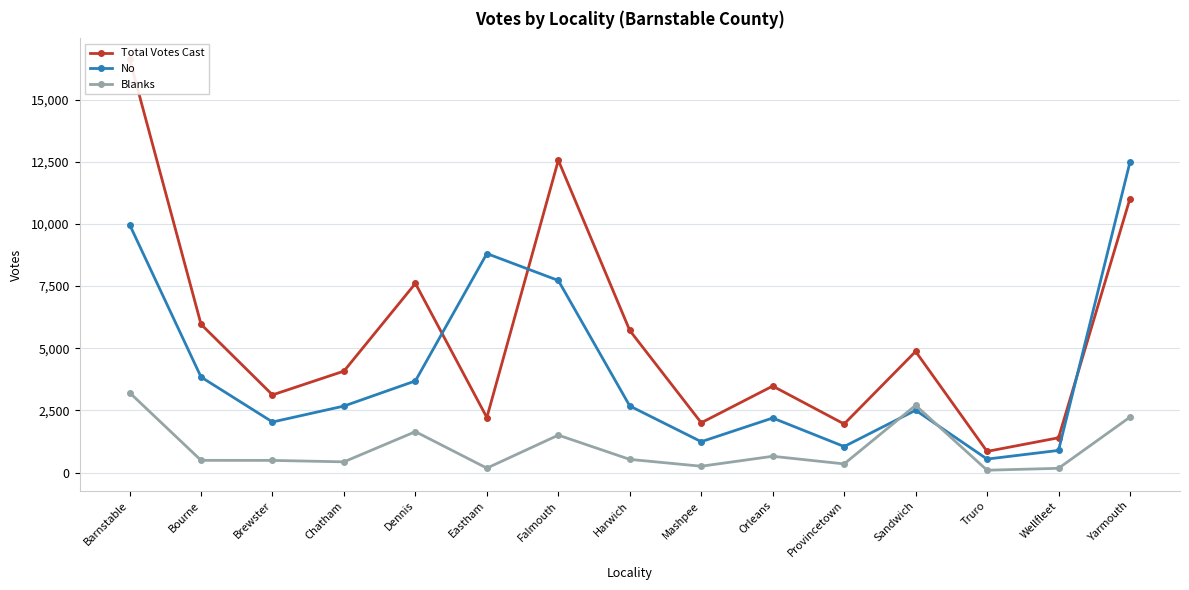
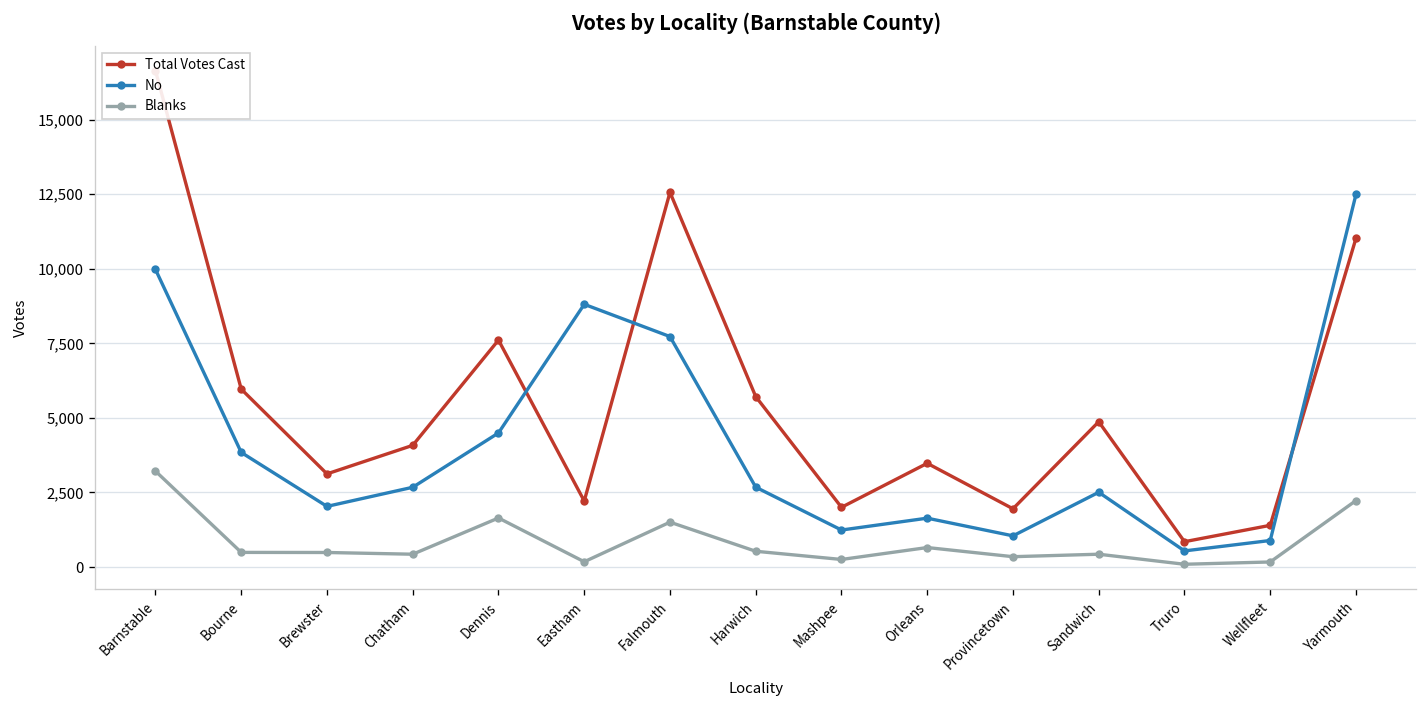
  {
    "Total Votes Cast": {
      "Bourne": "6,000",
      "Brewster": "3,100",
      "Chatham": "4,100",
      "Dennis": "7,600",
      "Eastham": "2,200",
      "Falmouth": "12,600",
      "Harwich": "5,700",
      "Mashpee": "2,000",
      "Orleans": "3,500",
      "Provincetown": "2,000",
      "Sandwich": "4,900",
      "Truro": "800",
      "Wellfleet": "1,400",
      "Yarmouth": "11,000"
    },
    "No": {
      "Barnstable": "10,000",
      "Bourne": "3,800",
      "Brewster": "2,000",
      "Chatham": "2,700",
-     "Dennis": "3,700",
+     "Dennis": "4,500",
      "Eastham": "8,800",
      "Falmouth": "7,700",
      "Harwich": "2,700",
      "Mashpee": "1,200",
-     "Orleans": "2,200",
+     "Orleans": "1,600",
      "Provincetown": "1,000",
      "Sandwich": "2,500",
      "Truro": "500",
      "Wellfleet": "900",
      "Yarmouth": "12,500"
    },
    "Blanks": {
      "Barnstable": "3,200",
      "Bourne": "500",
      "Brewster": "500",
      "Chatham": "400",
      "Dennis": "1,600",
      "Eastham": "200",
      "Falmouth": "1,500",
      "Harwich": "500",
      "Mashpee": "300",
      "Orleans": "700",
      "Provincetown": "300",
-     "Sandwich": "2,700",
+     "Sandwich": "400",
      "Truro": "100",
      "Wellfleet": "200",
      "Yarmouth": "2,200"
    }
  }
